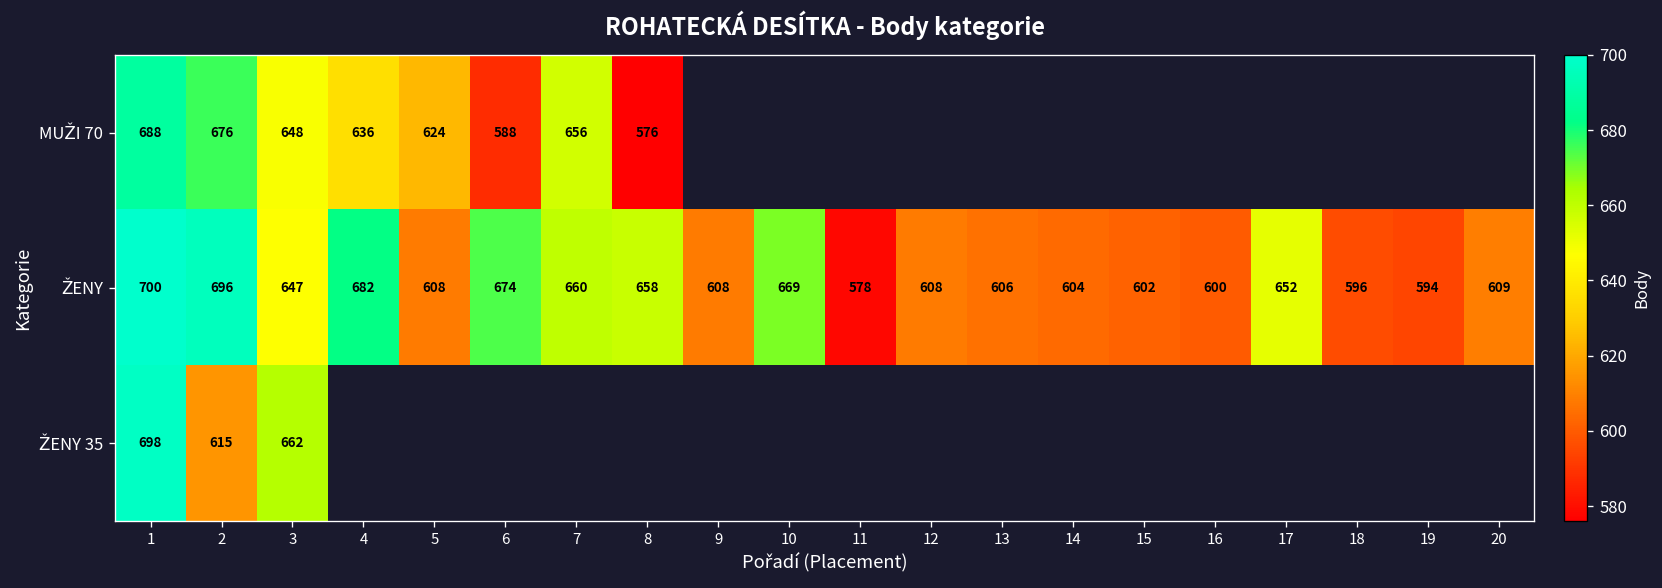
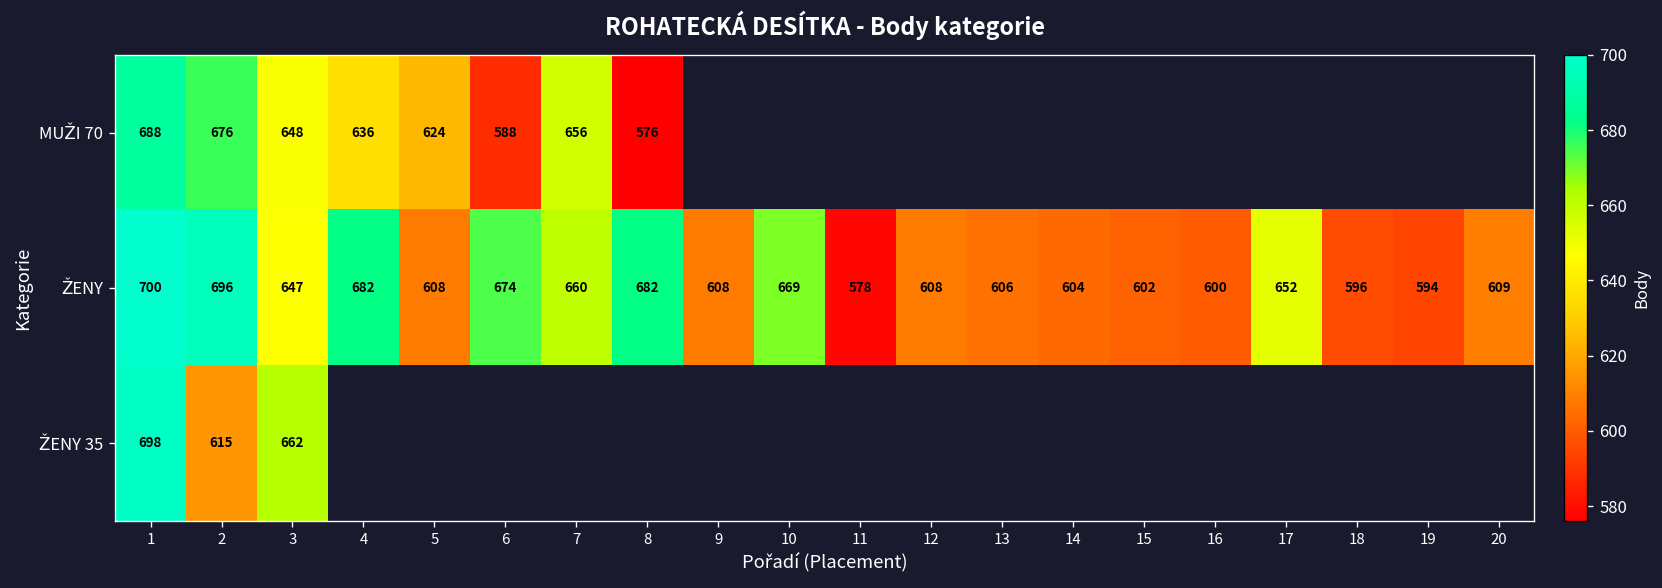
  {
    "MUŽI 70": {
      "1": 688,
      "2": 676,
      "3": 648,
      "4": 636,
      "5": 624,
      "6": 588,
      "7": 656,
      "8": 576
    },
    "ŽENY": {
      "1": 700,
      "2": 696,
      "3": 647,
      "4": 682,
      "5": 608,
      "6": 674,
      "7": 660,
-     "8": 658,
+     "8": 682,
      "9": 608,
      "10": 669,
      "11": 578,
      "12": 608,
      "13": 606,
      "14": 604,
      "15": 602,
      "16": 600,
      "17": 652,
      "18": 596,
      "19": 594,
      "20": 609
    },
    "ŽENY 35": {
      "1": 698,
      "2": 615,
      "3": 662
    }
  }
